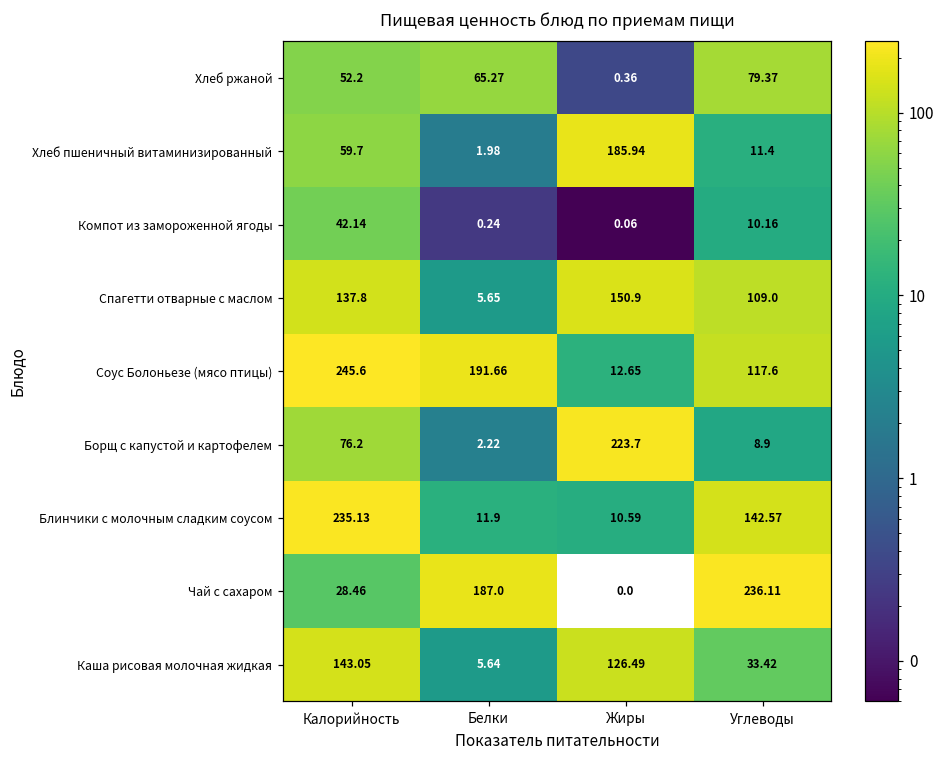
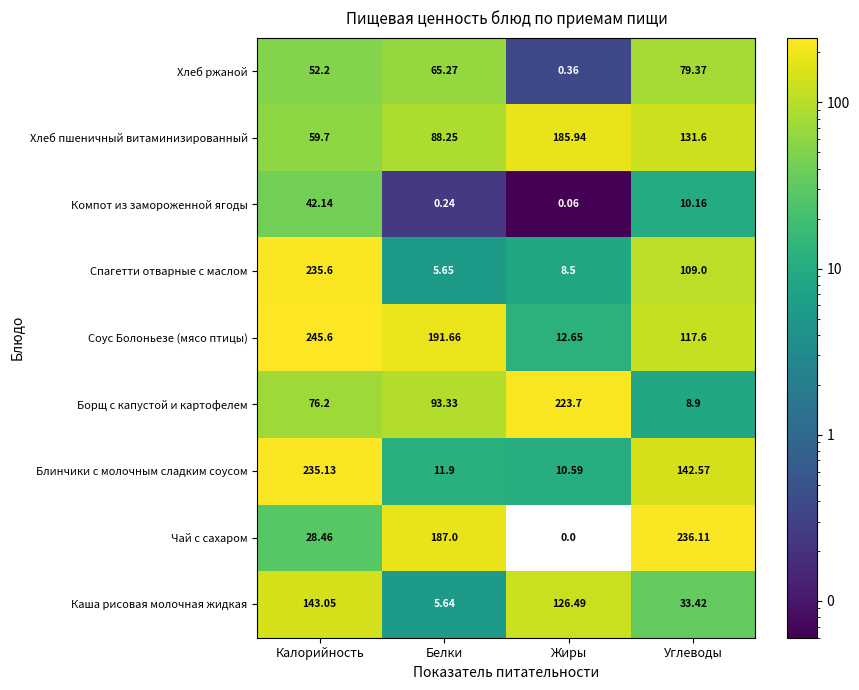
  {
    "Хлеб ржаной": {
      "Калорийность": 52.2,
      "Белки": 65.27,
      "Жиры": 0.36,
      "Углеводы": 79.37
    },
    "Хлеб пшеничный витаминизированный": {
      "Калорийность": 59.7,
-     "Белки": 1.98,
+     "Белки": 88.25,
      "Жиры": 185.94,
-     "Углеводы": 11.4
+     "Углеводы": 131.6
    },
    "Компот из замороженной ягоды": {
      "Калорийность": 42.14,
      "Белки": 0.24,
      "Жиры": 0.06,
      "Углеводы": 10.16
    },
    "Спагетти отварные с маслом": {
-     "Калорийность": 137.8,
+     "Калорийность": 235.6,
      "Белки": 5.65,
-     "Жиры": 150.9,
+     "Жиры": 8.5,
      "Углеводы": 109.0
    },
    "Соус Болоньезе (мясо птицы)": {
      "Калорийность": 245.6,
      "Белки": 191.66,
      "Жиры": 12.65,
      "Углеводы": 117.6
    },
    "Борщ с капустой и картофелем": {
      "Калорийность": 76.2,
-     "Белки": 2.22,
+     "Белки": 93.33,
      "Жиры": 223.7,
      "Углеводы": 8.9
    },
    "Блинчики с молочным сладким соусом": {
      "Калорийность": 235.13,
      "Белки": 11.9,
      "Жиры": 10.59,
      "Углеводы": 142.57
    },
    "Чай с сахаром": {
      "Калорийность": 28.46,
      "Белки": 187.0,
      "Жиры": 0.0,
      "Углеводы": 236.11
    },
    "Каша рисовая молочная жидкая": {
      "Калорийность": 143.05,
      "Белки": 5.64,
      "Жиры": 126.49,
      "Углеводы": 33.42
    }
  }
